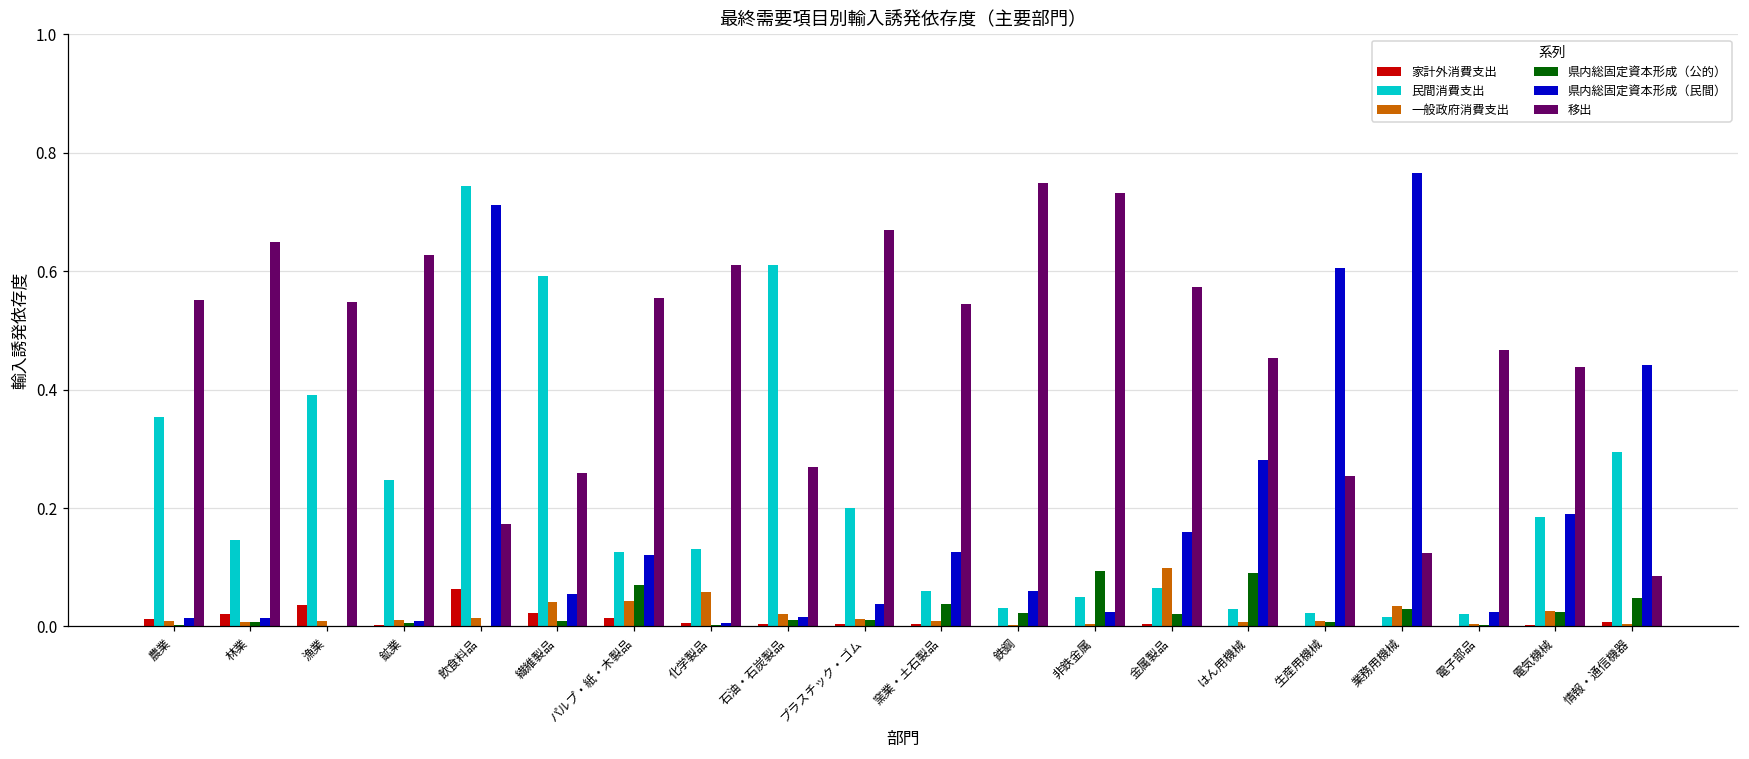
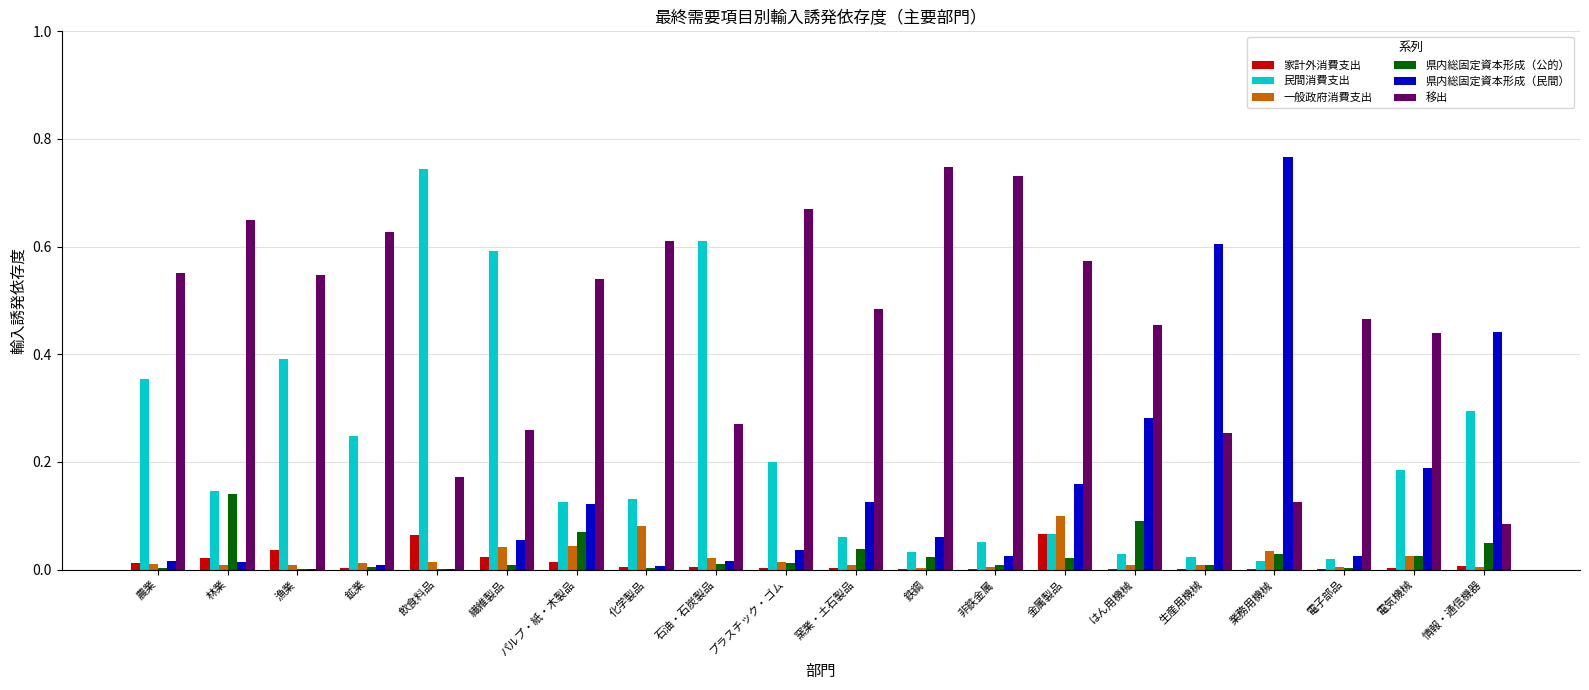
  {
    "家計外消費支出": {
      "農業": 0.01,
      "林業": 0.02,
      "漁業": 0.04,
      "飲食料品": 0.06,
      "繊維製品": 0.02,
      "パルプ・紙・木製品": 0.01,
      "化学製品": 0.01,
-     "金属製品": 0.00,
+     "金属製品": 0.07,
      "情報・通信機器": 0.01
    },
    "民間消費支出": {
      "農業": 0.35,
      "林業": 0.15,
      "漁業": 0.39,
      "鉱業": 0.25,
      "飲食料品": 0.74,
      "繊維製品": 0.59,
      "パルプ・紙・木製品": 0.13,
      "化学製品": 0.13,
      "石油・石炭製品": 0.61,
      "プラスチック・ゴム": 0.20,
      "窯業・土石製品": 0.06,
      "鉄鋼": 0.03,
      "非鉄金属": 0.05,
      "金属製品": 0.07,
      "はん用機械": 0.03,
      "生産用機械": 0.02,
      "業務用機械": 0.02,
      "電子部品": 0.02,
      "電気機械": 0.19,
      "情報・通信機器": 0.30
    },
    "一般政府消費支出": {
      "農業": 0.01,
      "林業": 0.01,
      "漁業": 0.01,
      "鉱業": 0.01,
      "飲食料品": 0.01,
      "繊維製品": 0.04,
      "パルプ・紙・木製品": 0.04,
-     "化学製品": 0.06,
+     "化学製品": 0.08,
      "石油・石炭製品": 0.02,
      "プラスチック・ゴム": 0.01,
      "窯業・土石製品": 0.01,
      "非鉄金属": 0.00,
      "金属製品": 0.10,
      "はん用機械": 0.01,
      "生産用機械": 0.01,
      "業務用機械": 0.04,
      "電気機械": 0.03
    },
    "県内総固定資本形成（公的）": {
-     "林業": 0.01,
+     "林業": 0.14,
      "鉱業": 0.01,
      "繊維製品": 0.01,
      "パルプ・紙・木製品": 0.07,
      "石油・石炭製品": 0.01,
      "プラスチック・ゴム": 0.01,
      "窯業・土石製品": 0.04,
      "鉄鋼": 0.02,
-     "非鉄金属": 0.09,
+     "非鉄金属": 0.01,
      "金属製品": 0.02,
      "はん用機械": 0.09,
      "生産用機械": 0.01,
      "業務用機械": 0.03,
      "電気機械": 0.03,
      "情報・通信機器": 0.05
    },
    "県内総固定資本形成（民間）": {
      "農業": 0.02,
      "林業": 0.01,
      "鉱業": 0.01,
-     "飲食料品": 0.71,
+     "飲食料品": 0.00,
      "繊維製品": 0.05,
      "パルプ・紙・木製品": 0.12,
      "化学製品": 0.01,
      "石油・石炭製品": 0.02,
      "プラスチック・ゴム": 0.04,
      "窯業・土石製品": 0.12,
      "鉄鋼": 0.06,
      "非鉄金属": 0.02,
      "金属製品": 0.16,
      "はん用機械": 0.28,
      "生産用機械": 0.61,
      "業務用機械": 0.77,
      "電子部品": 0.02,
      "電気機械": 0.19,
      "情報・通信機器": 0.44
    },
    "移出": {
      "農業": 0.55,
      "林業": 0.65,
      "漁業": 0.55,
      "鉱業": 0.63,
      "飲食料品": 0.17,
      "繊維製品": 0.26,
-     "パルプ・紙・木製品": 0.56,
+     "パルプ・紙・木製品": 0.54,
      "化学製品": 0.61,
      "石油・石炭製品": 0.27,
      "プラスチック・ゴム": 0.67,
-     "窯業・土石製品": 0.54,
+     "窯業・土石製品": 0.48,
      "鉄鋼": 0.75,
      "非鉄金属": 0.73,
      "金属製品": 0.57,
      "はん用機械": 0.45,
      "生産用機械": 0.25,
      "業務用機械": 0.12,
      "電子部品": 0.47,
      "電気機械": 0.44,
      "情報・通信機器": 0.08
    }
  }
